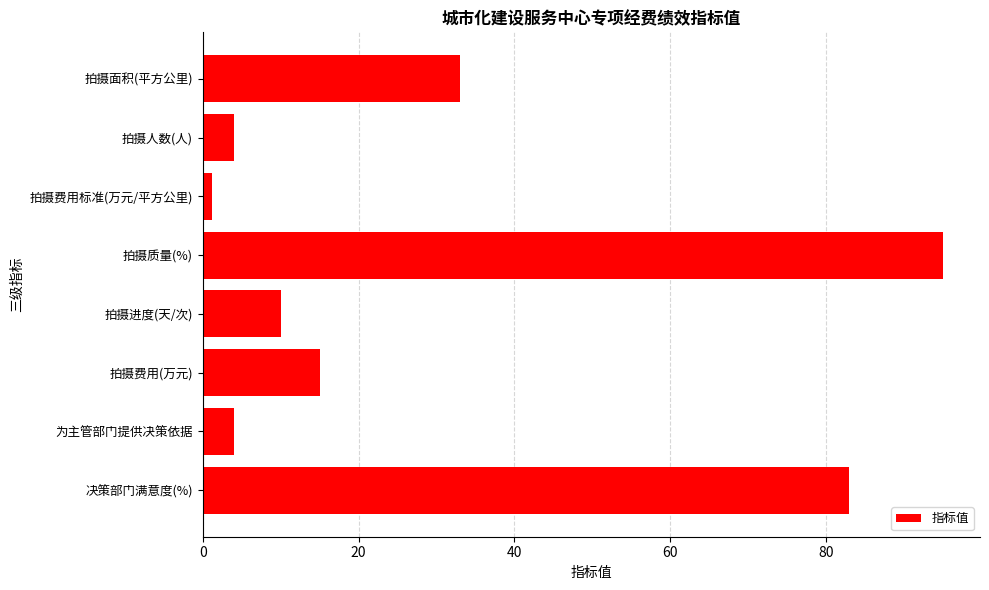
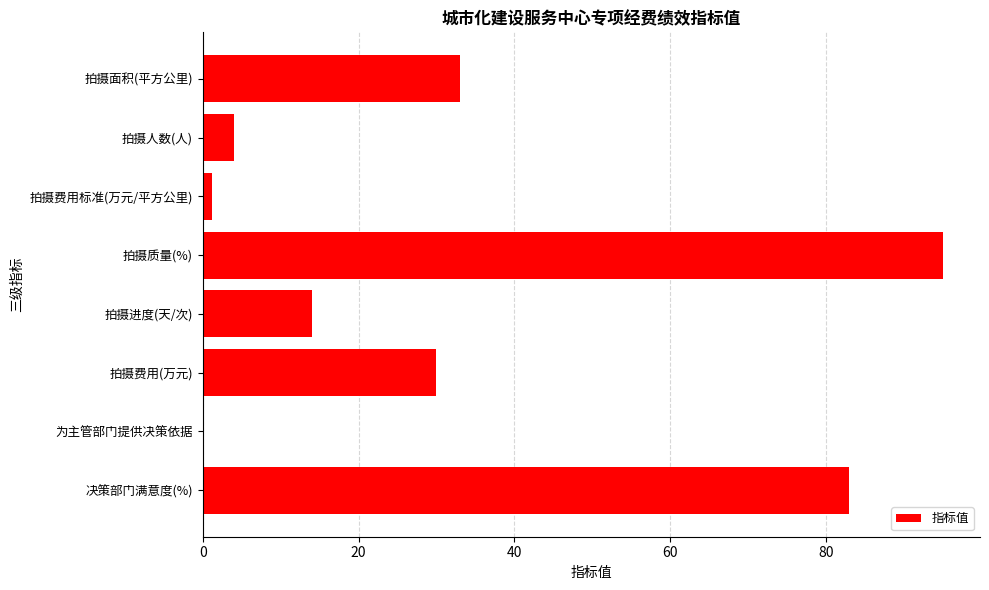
  {
    "拍摄面积(平方公里)": 33,
    "拍摄人数(人)": 4,
    "拍摄费用标准(万元/平方公里)": 1,
    "拍摄质量(%)": 95,
-   "拍摄进度(天/次)": 10,
-   "拍摄费用(万元)": 15,
-   "为主管部门提供决策依据": 4,
+   "拍摄进度(天/次)": 14,
+   "拍摄费用(万元)": 30,
+   "为主管部门提供决策依据": 0,
    "决策部门满意度(%)": 83
  }
